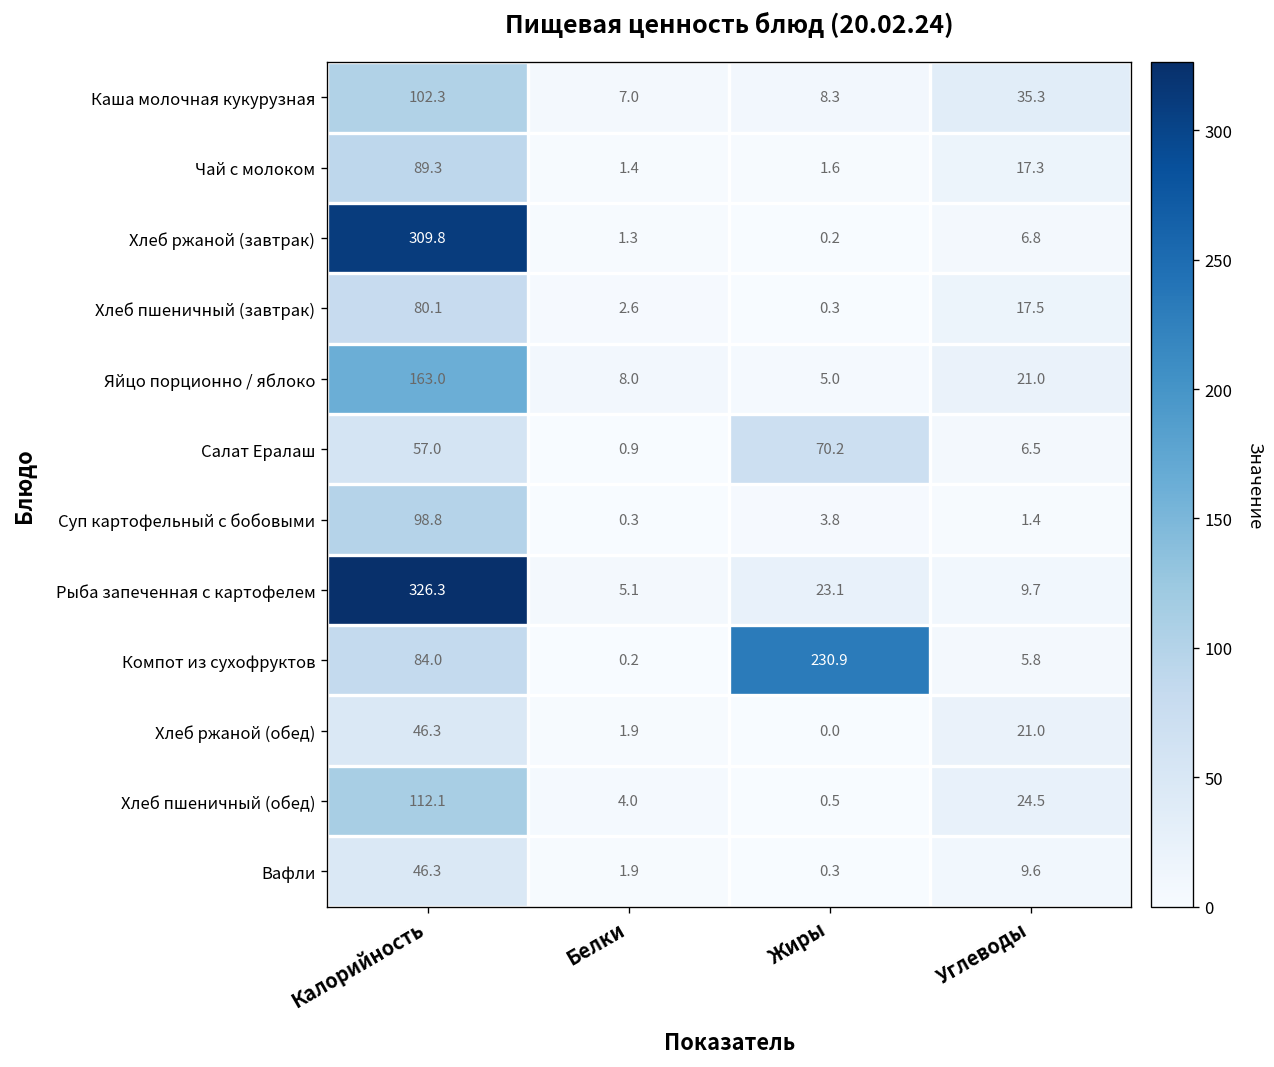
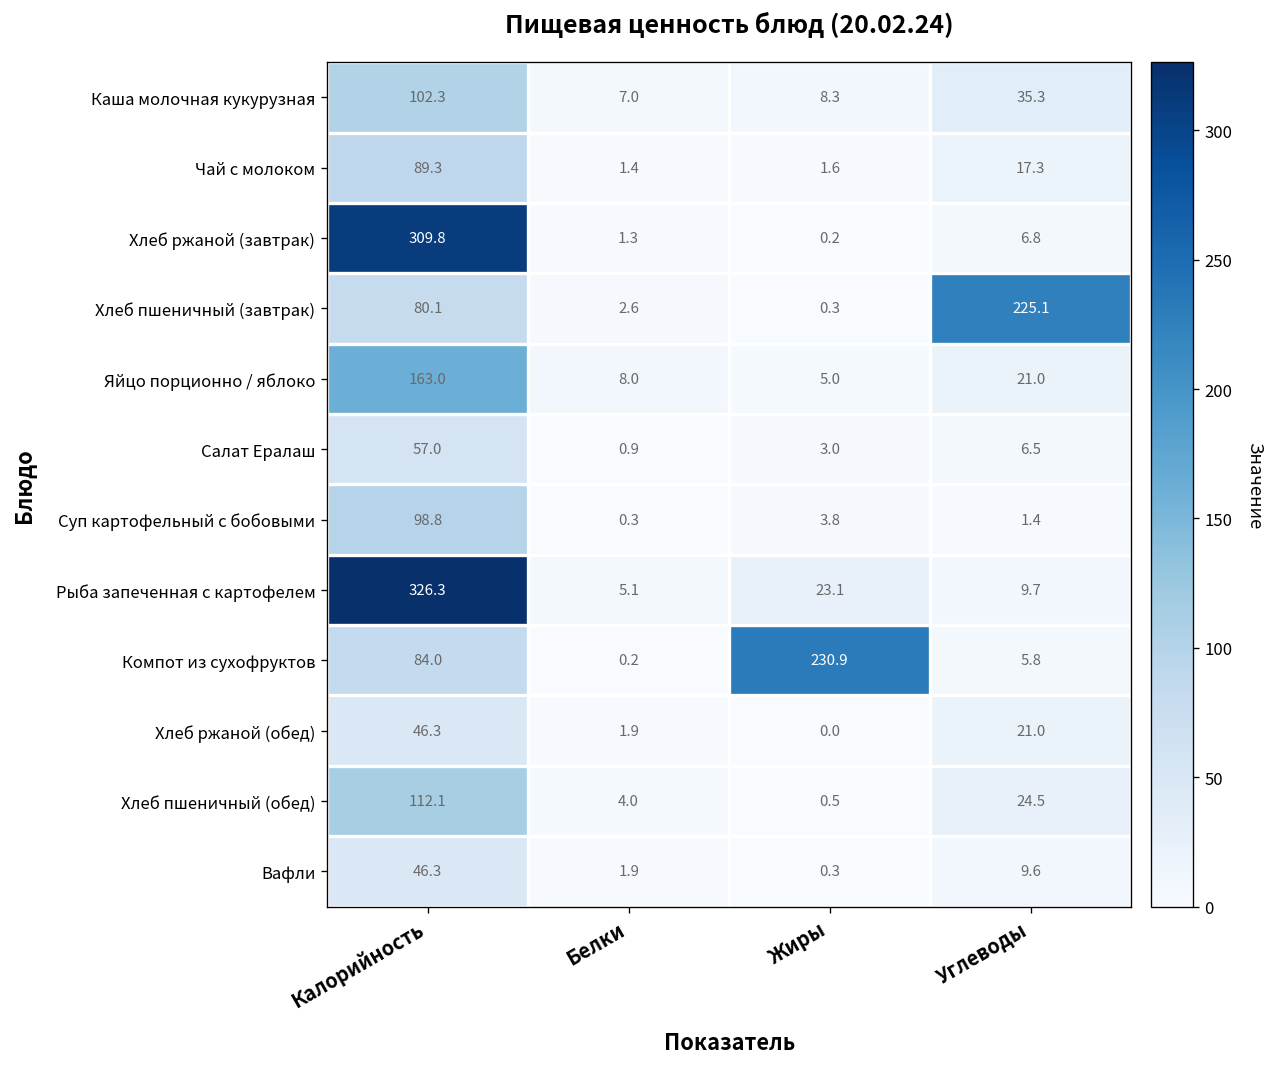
  {
    "Каша молочная кукурузная": {
      "Калорийность": 102.3,
      "Белки": 7.0,
      "Жиры": 8.3,
      "Углеводы": 35.3
    },
    "Чай с молоком": {
      "Калорийность": 89.3,
      "Белки": 1.4,
      "Жиры": 1.6,
      "Углеводы": 17.3
    },
    "Хлеб ржаной (завтрак)": {
      "Калорийность": 309.8,
      "Белки": 1.3,
      "Жиры": 0.2,
      "Углеводы": 6.8
    },
    "Хлеб пшеничный (завтрак)": {
      "Калорийность": 80.1,
      "Белки": 2.6,
      "Жиры": 0.3,
-     "Углеводы": 17.5
+     "Углеводы": 225.1
    },
    "Яйцо порционно / яблоко": {
      "Калорийность": 163.0,
      "Белки": 8.0,
      "Жиры": 5.0,
      "Углеводы": 21.0
    },
    "Салат Ералаш": {
      "Калорийность": 57.0,
      "Белки": 0.9,
-     "Жиры": 70.2,
+     "Жиры": 3.0,
      "Углеводы": 6.5
    },
    "Суп картофельный с бобовыми": {
      "Калорийность": 98.8,
      "Белки": 0.3,
      "Жиры": 3.8,
      "Углеводы": 1.4
    },
    "Рыба запеченная с картофелем": {
      "Калорийность": 326.3,
      "Белки": 5.1,
      "Жиры": 23.1,
      "Углеводы": 9.7
    },
    "Компот из сухофруктов": {
      "Калорийность": 84.0,
      "Белки": 0.2,
      "Жиры": 230.9,
      "Углеводы": 5.8
    },
    "Хлеб ржаной (обед)": {
      "Калорийность": 46.3,
      "Белки": 1.9,
      "Жиры": 0.0,
      "Углеводы": 21.0
    },
    "Хлеб пшеничный (обед)": {
      "Калорийность": 112.1,
      "Белки": 4.0,
      "Жиры": 0.5,
      "Углеводы": 24.5
    },
    "Вафли": {
      "Калорийность": 46.3,
      "Белки": 1.9,
      "Жиры": 0.3,
      "Углеводы": 9.6
    }
  }
